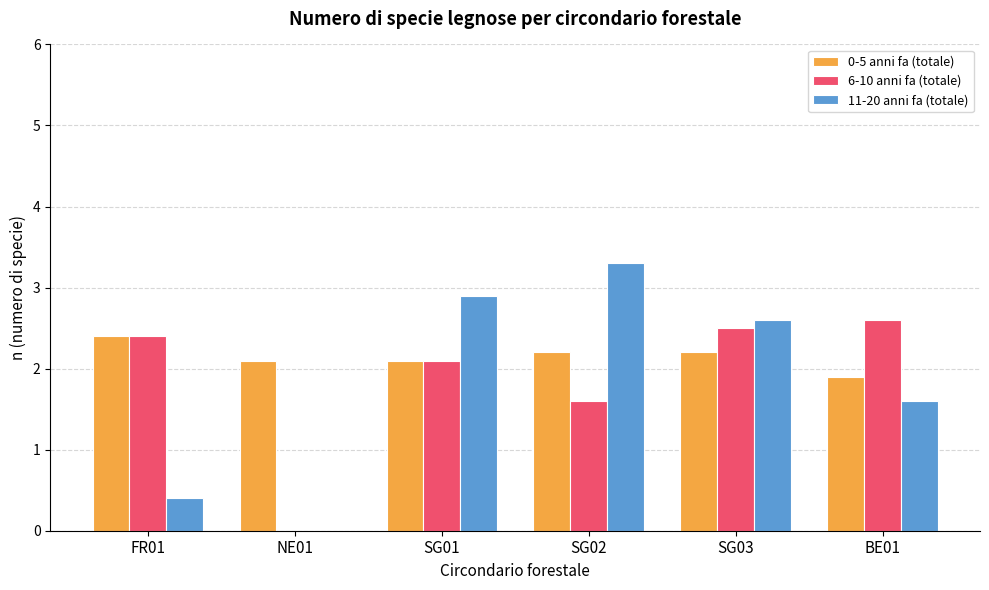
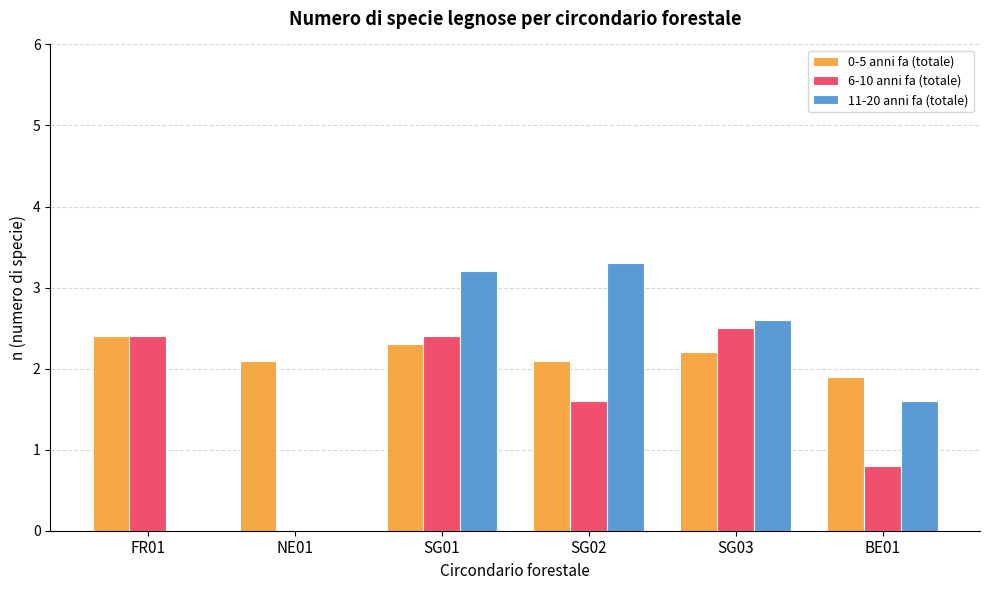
  {
    "0-5 anni fa (totale)": {
      "FR01": 2.4,
      "NE01": 2.1,
-     "SG01": 2.1,
-     "SG02": 2.2,
+     "SG01": 2.3,
+     "SG02": 2.1,
      "SG03": 2.2,
      "BE01": 1.9
    },
    "6-10 anni fa (totale)": {
      "FR01": 2.4,
      "NE01": 0.0,
-     "SG01": 2.1,
+     "SG01": 2.4,
      "SG02": 1.6,
      "SG03": 2.5,
-     "BE01": 2.6
+     "BE01": 0.8
    },
    "11-20 anni fa (totale)": {
-     "FR01": 0.4,
+     "FR01": 0.0,
      "NE01": 0.0,
-     "SG01": 2.9,
+     "SG01": 3.2,
      "SG02": 3.3,
      "SG03": 2.6,
      "BE01": 1.6
    }
  }
